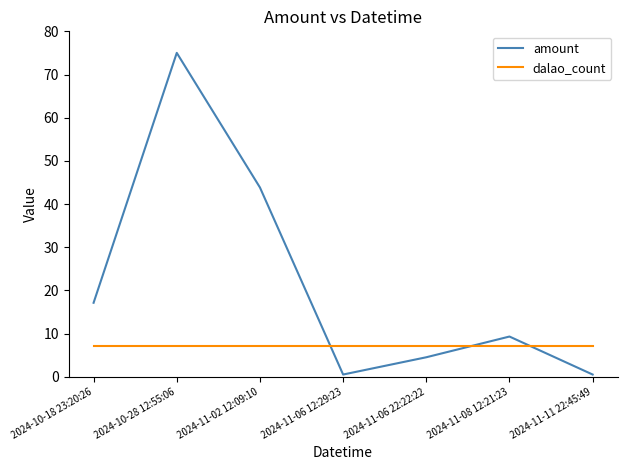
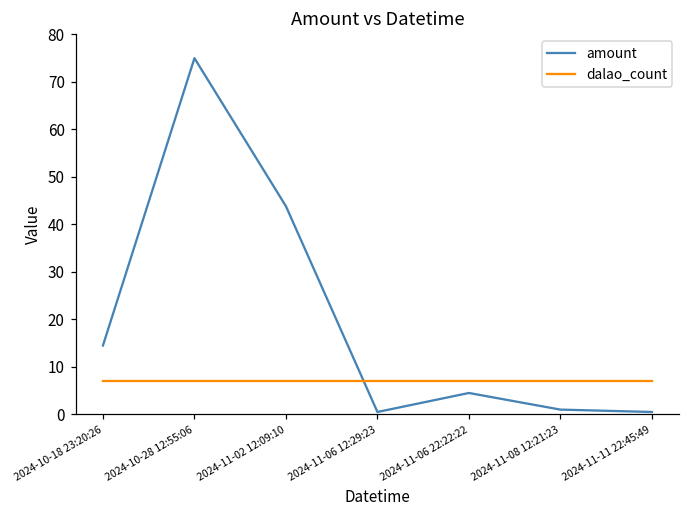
  {
    "amount": {
-     "2024-10-18 23:20:26": 17,
+     "2024-10-18 23:20:26": 15,
      "2024-10-28 12:55:06": 75,
      "2024-11-02 12:09:10": 44,
      "2024-11-06 12:29:23": 1,
      "2024-11-06 22:22:22": 5,
-     "2024-11-08 12:21:23": 9,
+     "2024-11-08 12:21:23": 1,
      "2024-11-11 22:45:49": 1
    },
    "dalao_count": {
      "2024-10-18 23:20:26": 7,
      "2024-10-28 12:55:06": 7,
      "2024-11-02 12:09:10": 7,
      "2024-11-06 12:29:23": 7,
      "2024-11-06 22:22:22": 7,
      "2024-11-08 12:21:23": 7,
      "2024-11-11 22:45:49": 7
    }
  }
